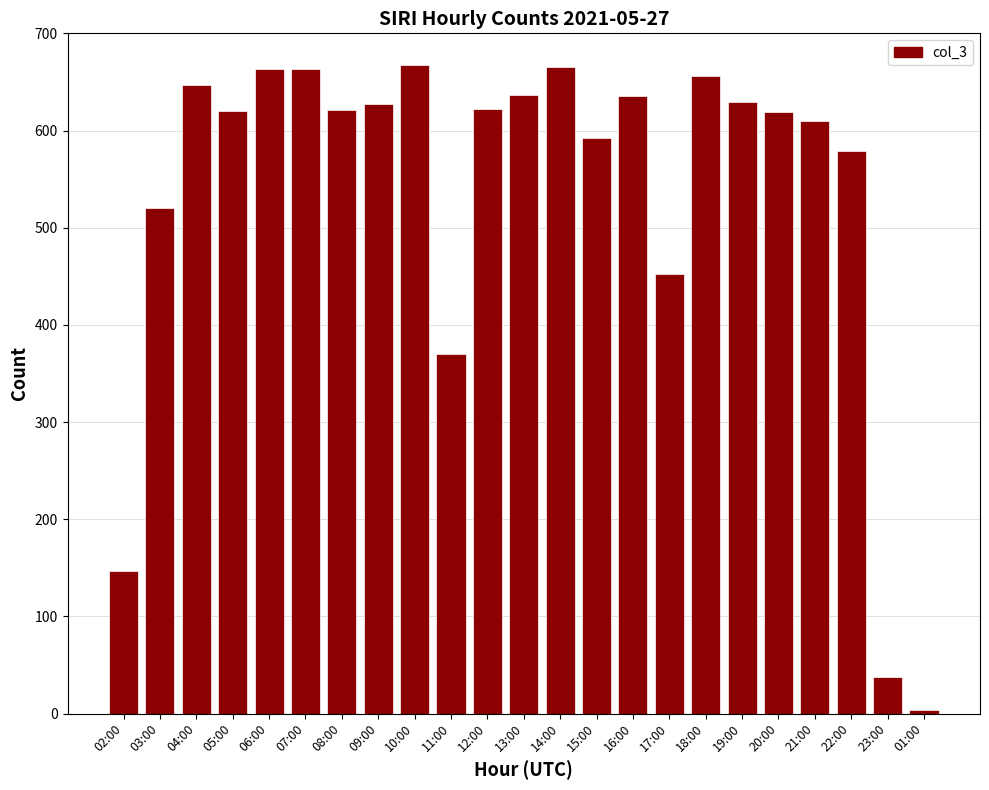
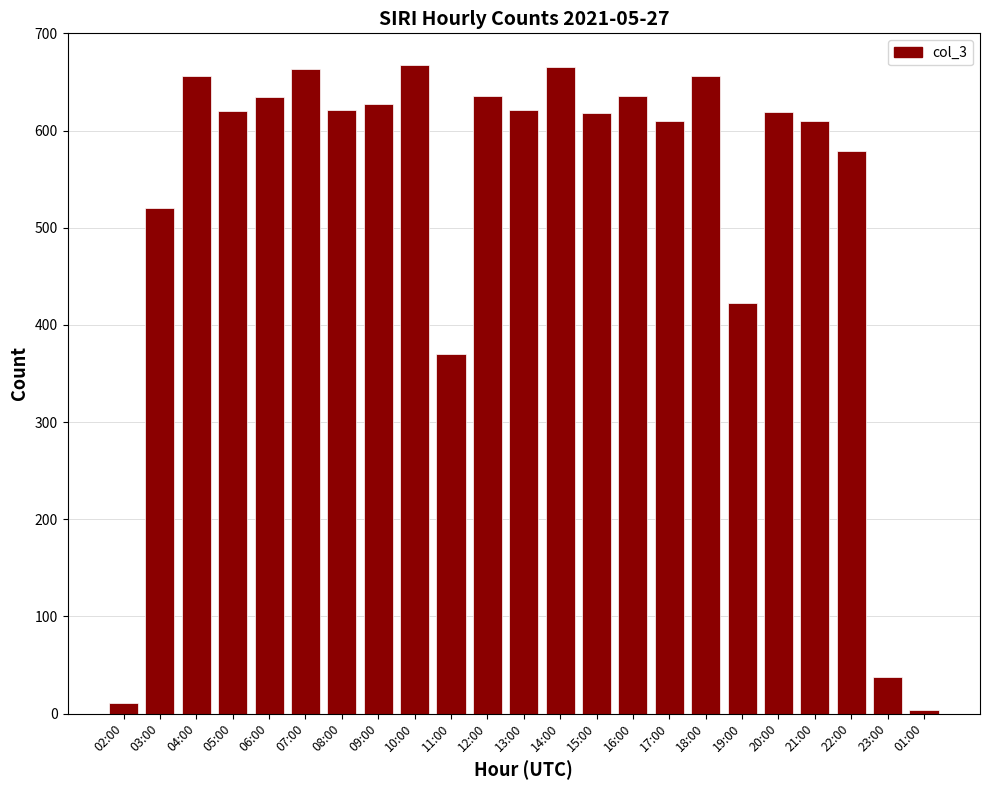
  {
-   "02:00": 150,
+   "02:00": 10,
    "03:00": 520,
-   "04:00": 650,
+   "04:00": 660,
    "05:00": 620,
-   "06:00": 660,
+   "06:00": 630,
    "07:00": 660,
    "08:00": 620,
    "09:00": 630,
    "10:00": 670,
    "11:00": 370,
-   "12:00": 620,
-   "13:00": 640,
+   "12:00": 640,
+   "13:00": 620,
    "14:00": 670,
-   "15:00": 590,
+   "15:00": 620,
    "16:00": 640,
-   "17:00": 450,
+   "17:00": 610,
    "18:00": 660,
-   "19:00": 630,
+   "19:00": 420,
    "20:00": 620,
    "21:00": 610,
    "22:00": 580,
    "23:00": 40,
    "01:00": 0
  }
